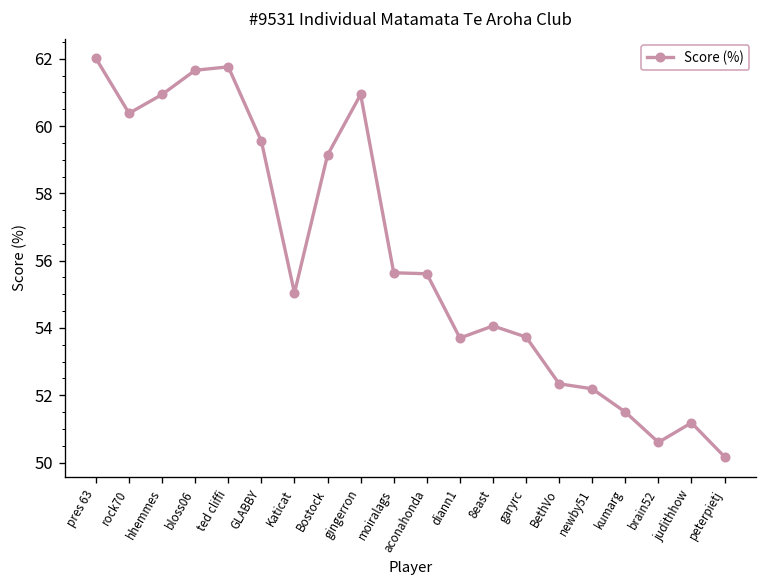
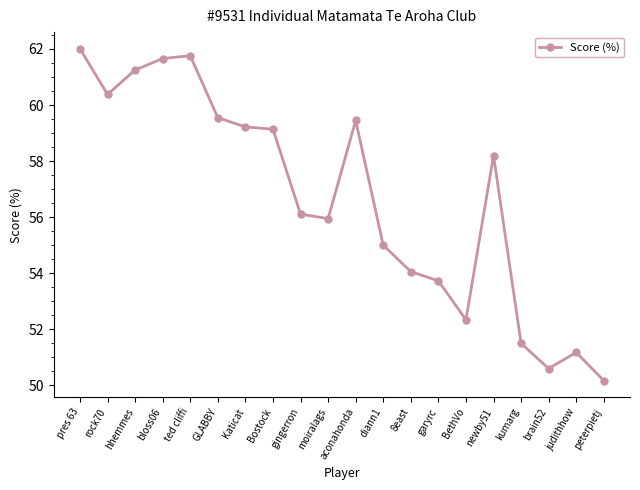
  {
    "pres 63": 62.0,
    "rock70": 60.4,
-   "hhemmes": 60.9,
+   "hhemmes": 61.3,
    "bloss06": 61.7,
    "ted cliffi": 61.8,
    "GLABBY": 59.6,
-   "Katicat": 55.0,
+   "Katicat": 59.2,
    "Bostock": 59.1,
-   "gingerron": 60.9,
-   "moiralags": 55.6,
-   "aconahonda": 55.6,
-   "diann1": 53.7,
+   "gingerron": 56.1,
+   "moiralags": 56.0,
+   "aconahonda": 59.5,
+   "diann1": 55.0,
    "8east": 54.1,
    "garyrc": 53.7,
    "BethVo": 52.3,
-   "newby51": 52.2,
+   "newby51": 58.2,
    "kumarg": 51.5,
    "brain52": 50.6,
    "judithhow": 51.2,
    "peterpietj": 50.2
  }
